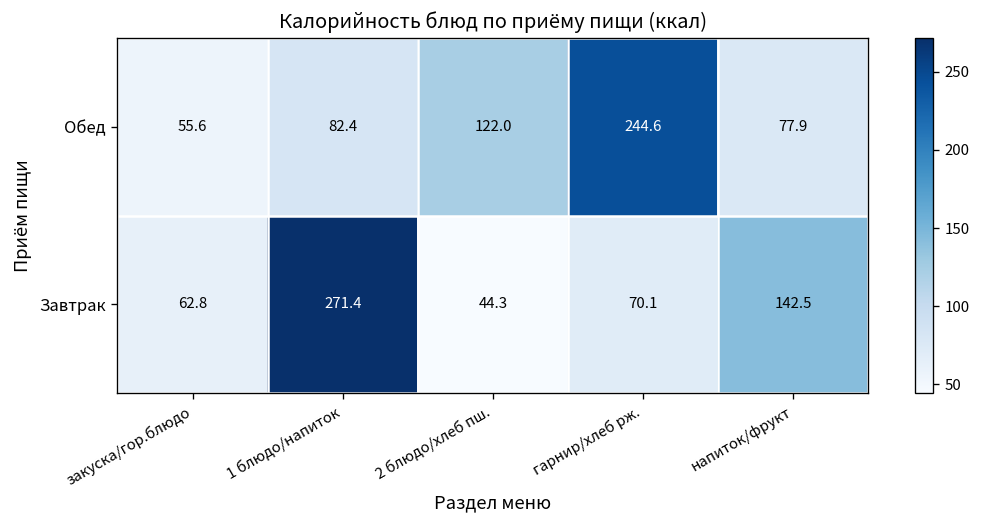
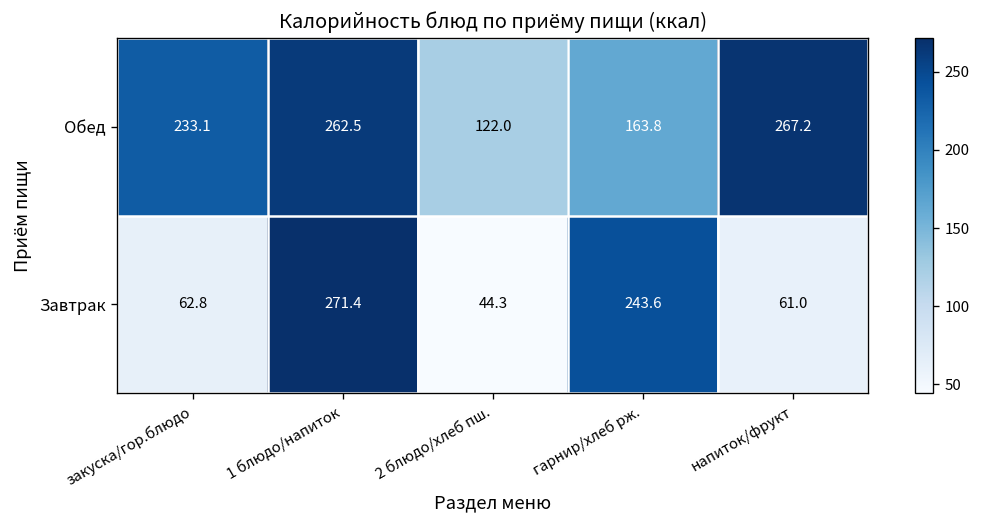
  {
    "Обед": {
-     "закуска/гор.блюдо": 55.6,
-     "1 блюдо/напиток": 82.4,
+     "закуска/гор.блюдо": 233.1,
+     "1 блюдо/напиток": 262.5,
      "2 блюдо/хлеб пш.": 122.0,
-     "гарнир/хлеб рж.": 244.6,
-     "напиток/фрукт": 77.9
+     "гарнир/хлеб рж.": 163.8,
+     "напиток/фрукт": 267.2
    },
    "Завтрак": {
      "закуска/гор.блюдо": 62.8,
      "1 блюдо/напиток": 271.4,
      "2 блюдо/хлеб пш.": 44.3,
-     "гарнир/хлеб рж.": 70.1,
-     "напиток/фрукт": 142.5
+     "гарнир/хлеб рж.": 243.6,
+     "напиток/фрукт": 61.0
    }
  }
